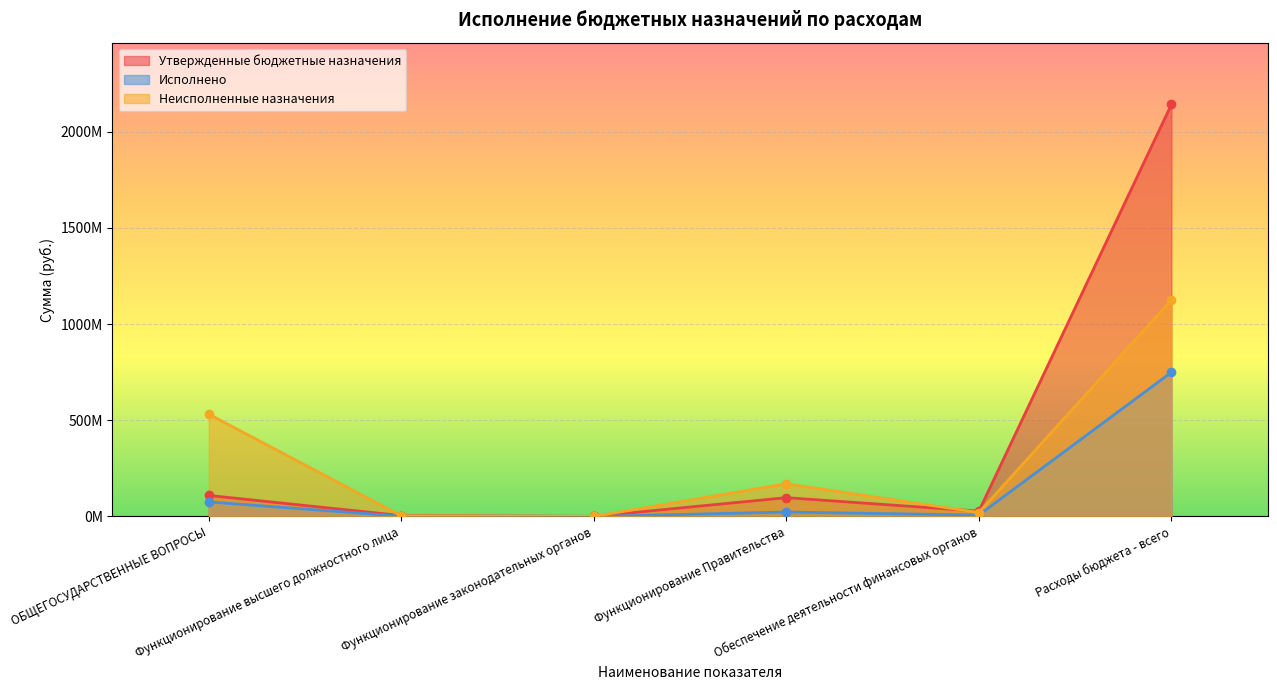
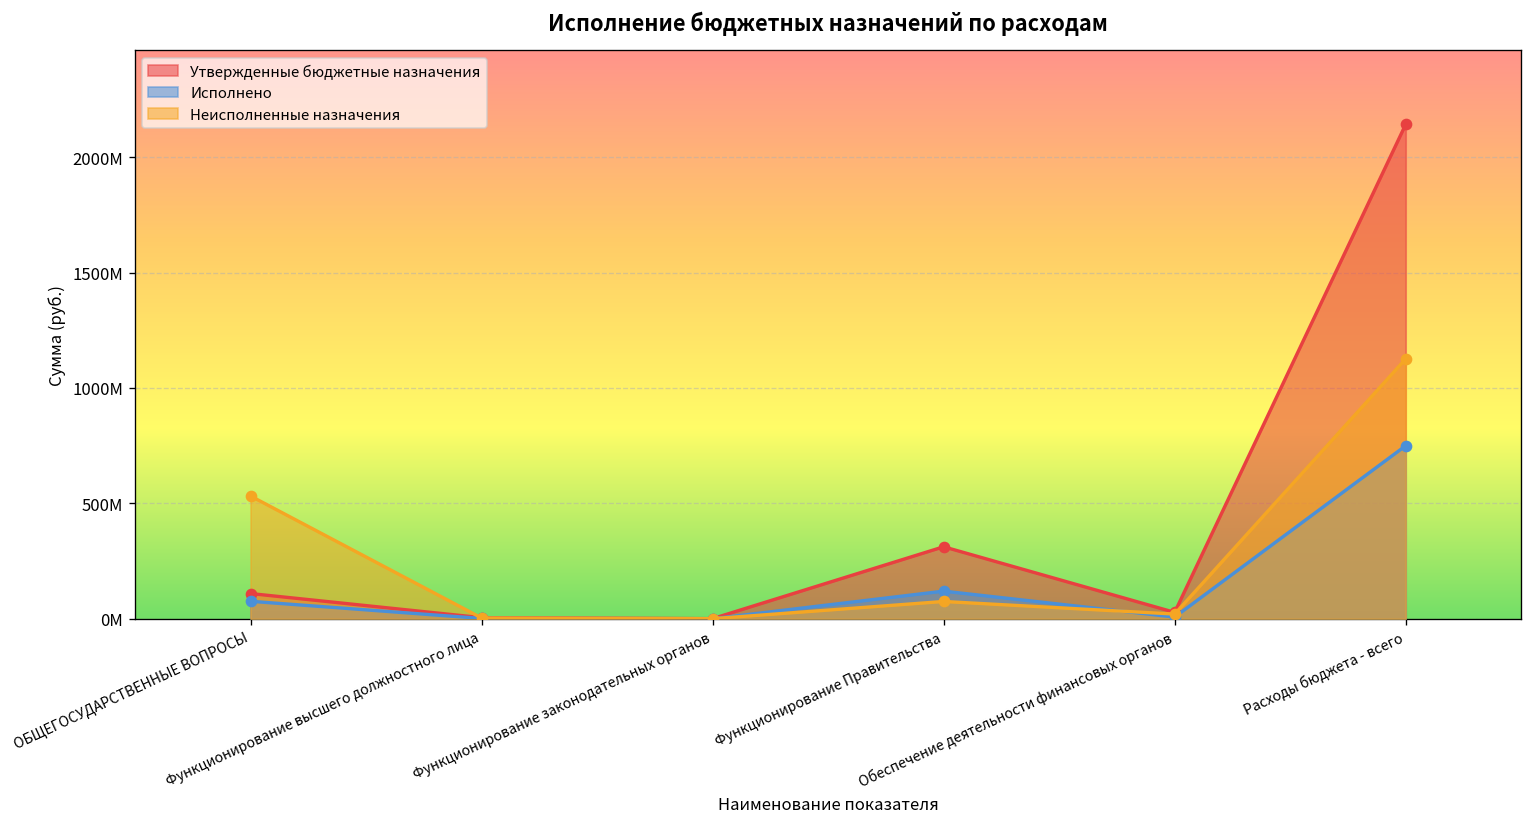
  {
    "Утвержденные бюджетные назначения": {
      "ОБЩЕГОСУДАРСТВЕННЫЕ ВОПРОСЫ": 110000000,
-     "Функционирование Правительства": 100000000,
+     "Функционирование Правительства": 310000000,
      "Расходы бюджета - всего": 2140000000
    },
    "Исполнено": {
      "ОБЩЕГОСУДАРСТВЕННЫЕ ВОПРОСЫ": 80000000,
-     "Функционирование Правительства": 20000000,
+     "Функционирование Правительства": 120000000,
      "Обеспечение деятельности финансовых органов": 10000000,
      "Расходы бюджета - всего": 750000000
    },
    "Неисполненные назначения": {
      "ОБЩЕГОСУДАРСТВЕННЫЕ ВОПРОСЫ": 530000000,
-     "Функционирование Правительства": 170000000,
+     "Функционирование Правительства": 70000000,
      "Расходы бюджета - всего": 1130000000
    }
  }
